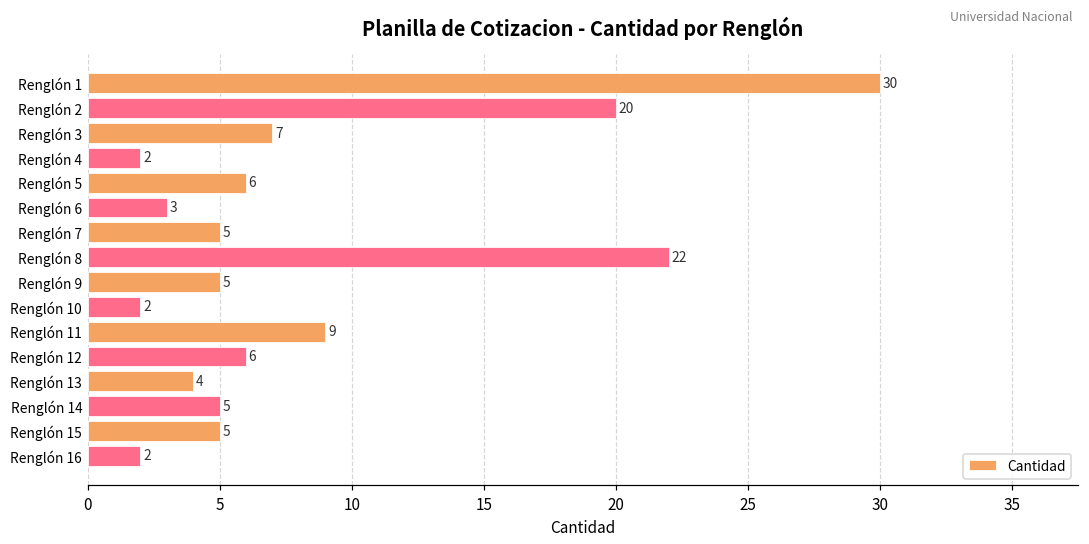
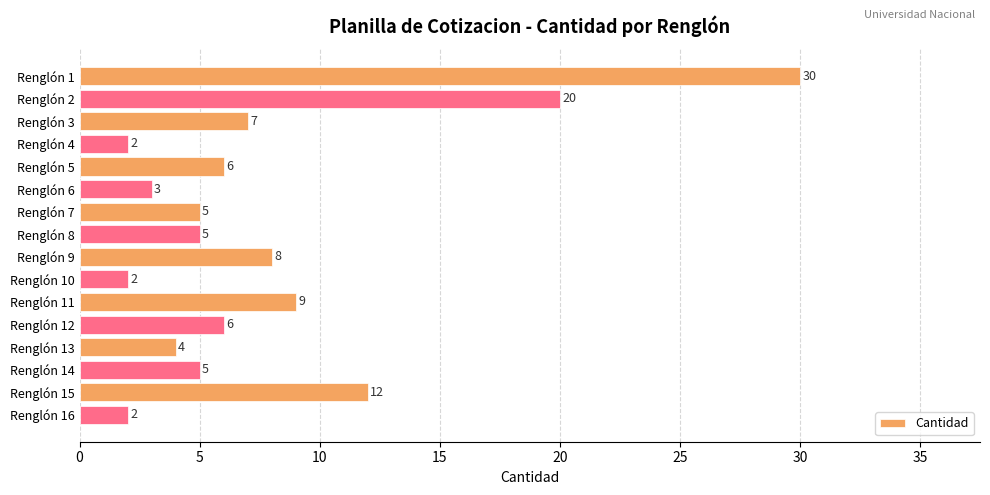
  {
    "Renglón 1": 30,
    "Renglón 2": 20,
    "Renglón 3": 7,
    "Renglón 4": 2,
    "Renglón 5": 6,
    "Renglón 6": 3,
    "Renglón 7": 5,
-   "Renglón 8": 22,
-   "Renglón 9": 5,
+   "Renglón 8": 5,
+   "Renglón 9": 8,
    "Renglón 10": 2,
    "Renglón 11": 9,
    "Renglón 12": 6,
    "Renglón 13": 4,
    "Renglón 14": 5,
-   "Renglón 15": 5,
+   "Renglón 15": 12,
    "Renglón 16": 2
  }
